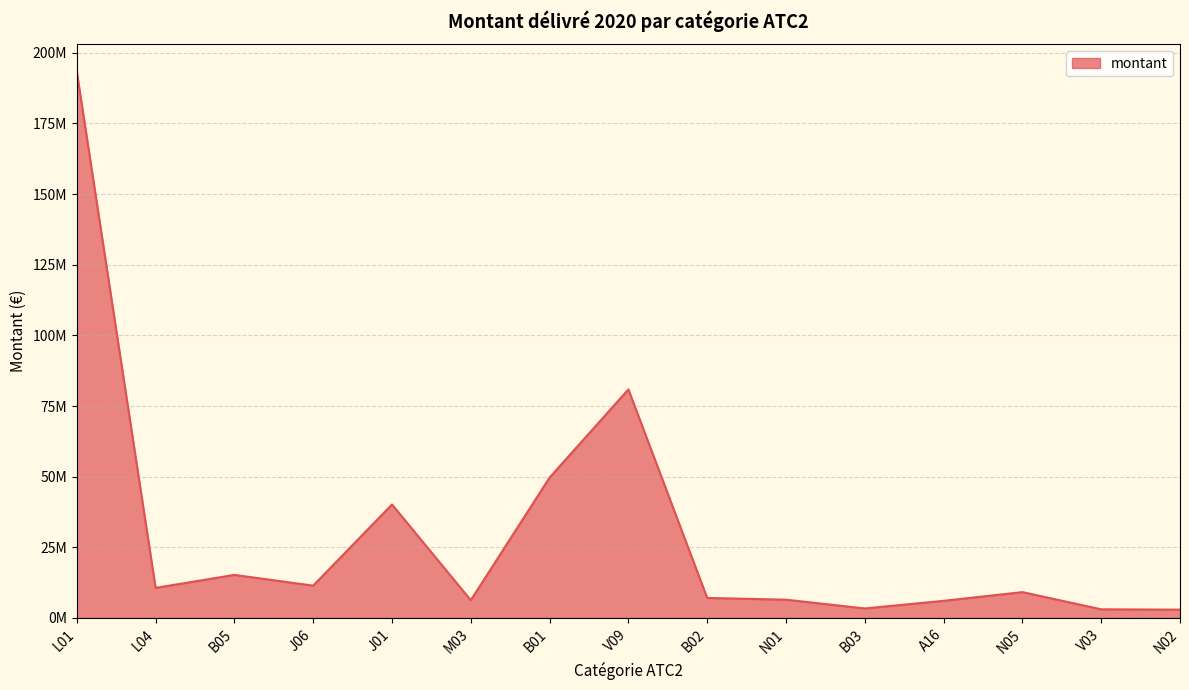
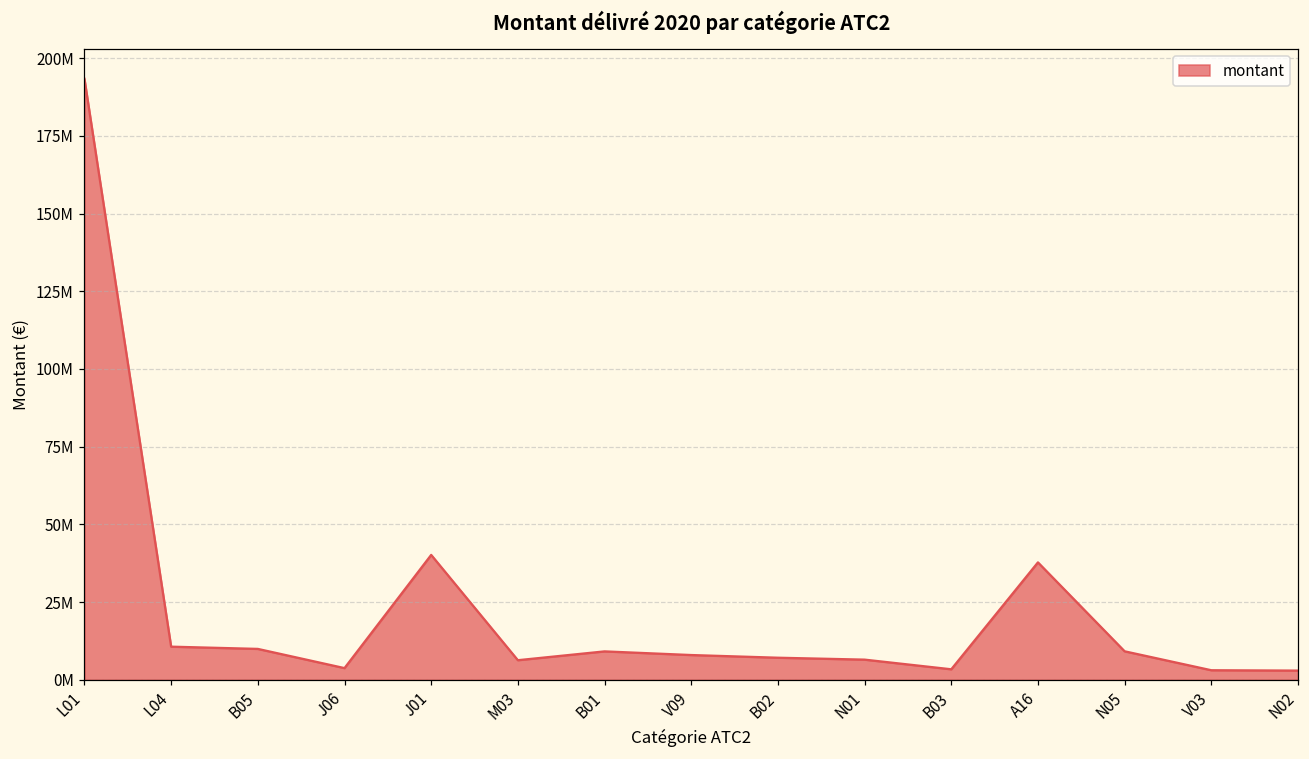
  {
    "L01": 193000000,
    "L04": 11000000,
-   "B05": 15000000,
-   "J06": 11000000,
+   "B05": 10000000,
+   "J06": 4000000,
    "J01": 40000000,
    "M03": 6000000,
-   "B01": 50000000,
-   "V09": 81000000,
+   "B01": 9000000,
+   "V09": 8000000,
    "B02": 7000000,
    "N01": 6000000,
    "B03": 3000000,
-   "A16": 6000000,
+   "A16": 38000000,
    "N05": 9000000,
    "V03": 3000000,
    "N02": 3000000
  }
